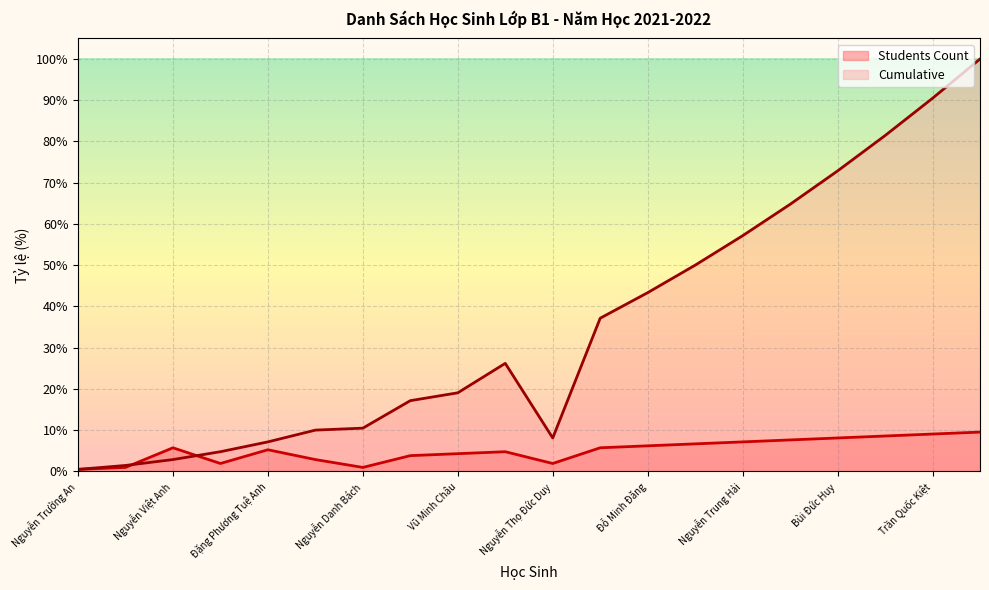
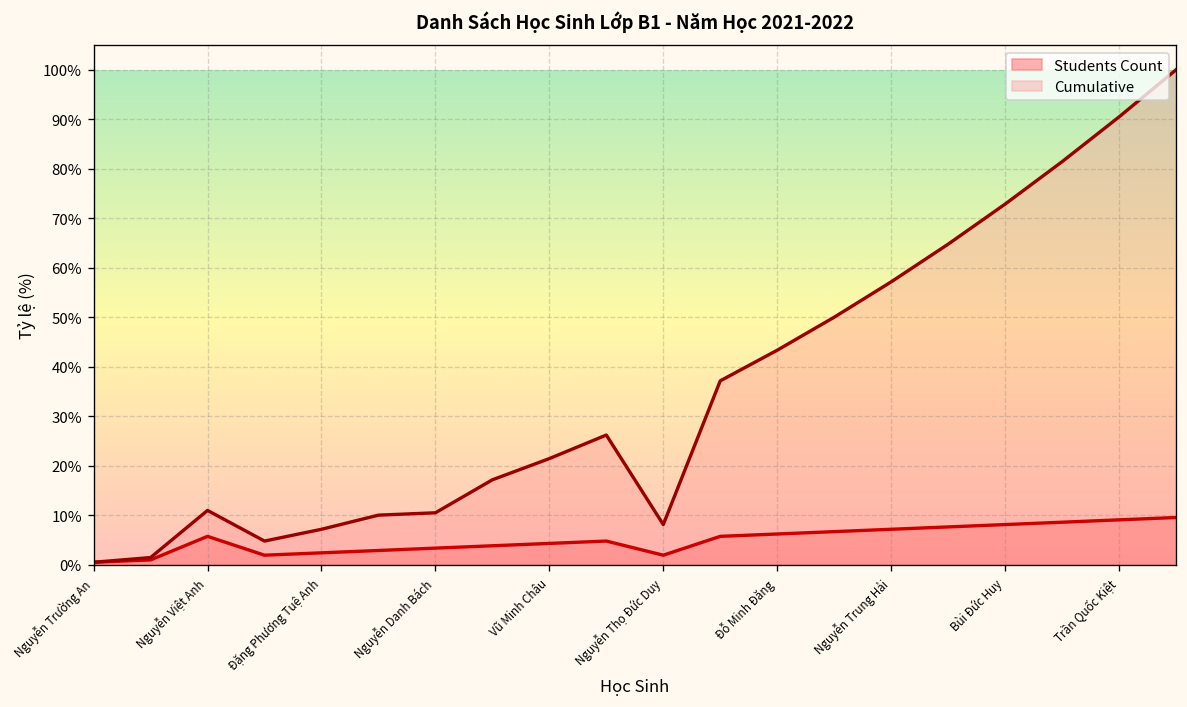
  {
    "Students Count": {
      "Nguyễn Việt Anh": "6%",
-     "Đặng Phương Tuệ Anh": "5%",
-     "Nguyễn Danh Bách": "1%",
+     "Đặng Phương Tuệ Anh": "2%",
+     "Nguyễn Danh Bách": "3%",
      "Vũ Minh Châu": "4%",
      "Nguyễn Thọ Đức Duy": "2%",
      "Đỗ Minh Đăng": "6%",
      "Nguyễn Trung Hải": "7%",
      "Bùi Đức Huy": "8%",
      "Trần Quốc Kiệt": "9%"
    },
    "Cumulative": {
-     "Nguyễn Việt Anh": "3%",
+     "Nguyễn Việt Anh": "11%",
      "Đặng Phương Tuệ Anh": "7%",
      "Nguyễn Danh Bách": "10%",
-     "Vũ Minh Châu": "19%",
+     "Vũ Minh Châu": "21%",
      "Nguyễn Thọ Đức Duy": "8%",
      "Đỗ Minh Đăng": "43%",
      "Nguyễn Trung Hải": "57%",
      "Bùi Đức Huy": "73%",
      "Trần Quốc Kiệt": "90%"
    }
  }
